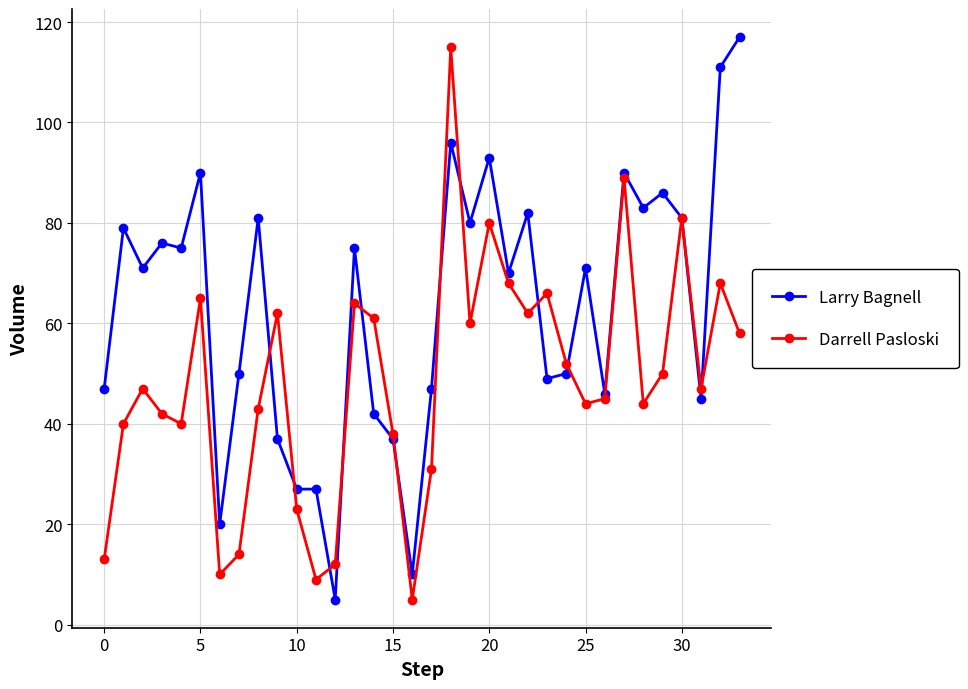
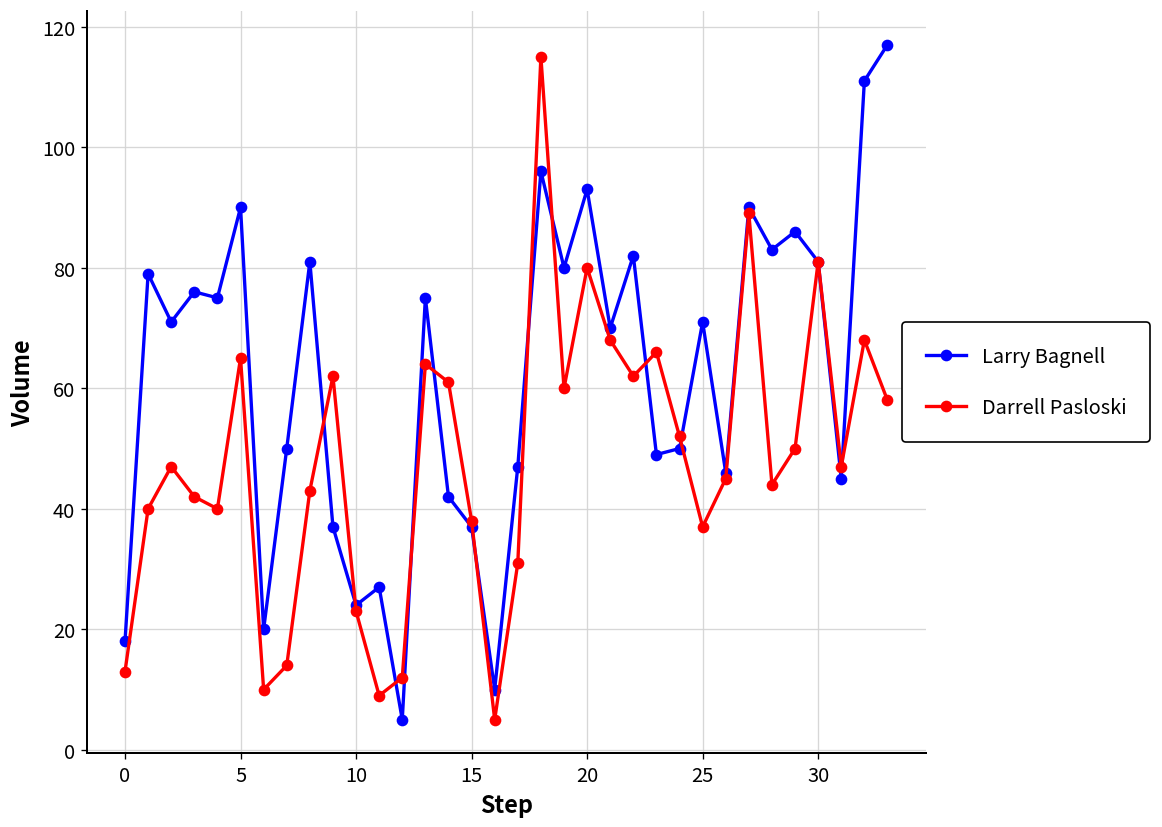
  {
    "Larry Bagnell": {
-     "0": 47,
+     "0": 18,
      "5": 90,
-     "10": 27,
+     "10": 24,
      "15": 37,
      "20": 93,
      "25": 71
    },
    "Darrell Pasloski": {
      "0": 13,
      "5": 65,
      "10": 23,
      "15": 38,
      "20": 80,
-     "25": 44
+     "25": 37
    }
  }
